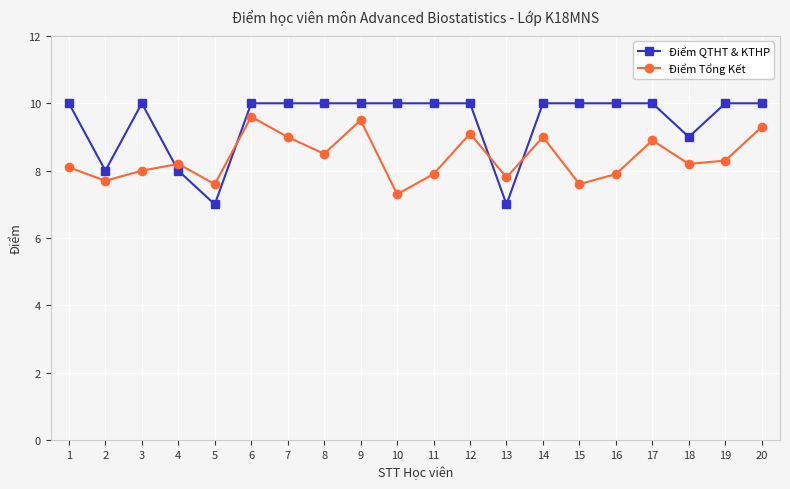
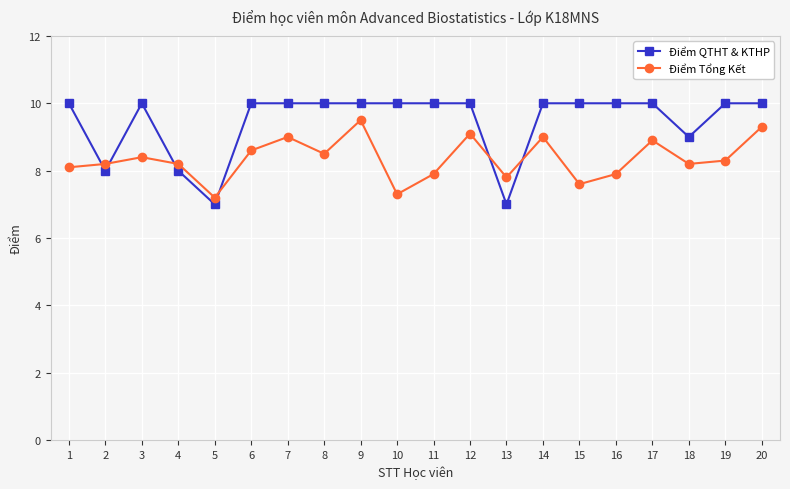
  {
    "Điểm QTHT & KTHP": {
      "1": 10.0,
      "2": 8.0,
      "3": 10.0,
      "4": 8.0,
      "5": 7.0,
      "6": 10.0,
      "7": 10.0,
      "8": 10.0,
      "9": 10.0,
      "10": 10.0,
      "11": 10.0,
      "12": 10.0,
      "13": 7.0,
      "14": 10.0,
      "15": 10.0,
      "16": 10.0,
      "17": 10.0,
      "18": 9.0,
      "19": 10.0,
      "20": 10.0
    },
    "Điểm Tổng Kết": {
      "1": 8.1,
-     "2": 7.7,
-     "3": 8.0,
+     "2": 8.2,
+     "3": 8.4,
      "4": 8.2,
-     "5": 7.6,
-     "6": 9.6,
+     "5": 7.2,
+     "6": 8.6,
      "7": 9.0,
      "8": 8.5,
      "9": 9.5,
      "10": 7.3,
      "11": 7.9,
      "12": 9.1,
      "13": 7.8,
      "14": 9.0,
      "15": 7.6,
      "16": 7.9,
      "17": 8.9,
      "18": 8.2,
      "19": 8.3,
      "20": 9.3
    }
  }
